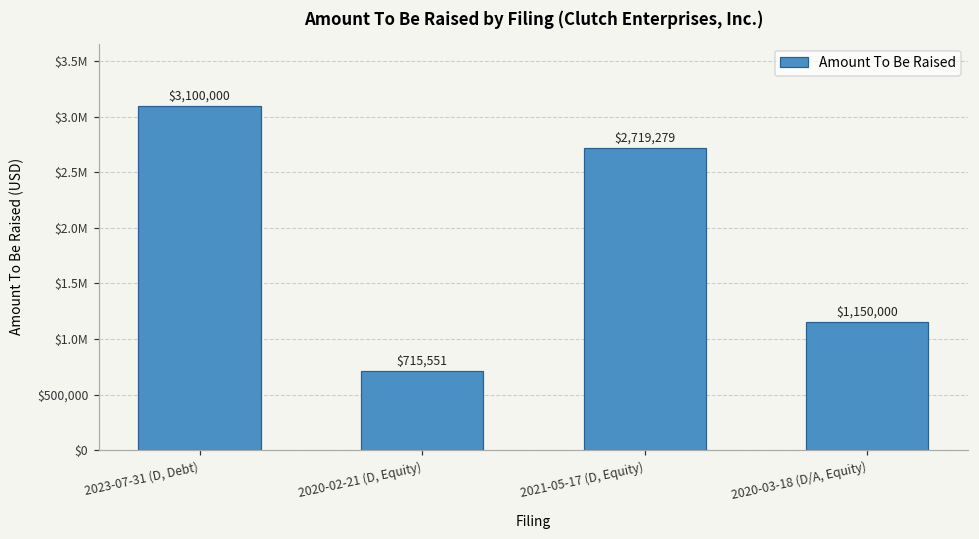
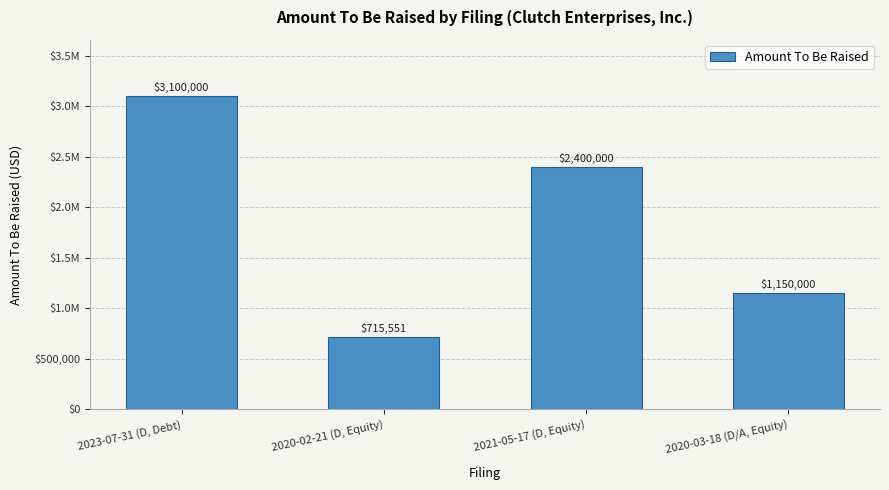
  {
    "2023-07-31 (D, Debt)": "$3,100,000",
    "2020-02-21 (D, Equity)": "$715,551",
-   "2021-05-17 (D, Equity)": "$2,719,279",
+   "2021-05-17 (D, Equity)": "$2,400,000",
    "2020-03-18 (D/A, Equity)": "$1,150,000"
  }
